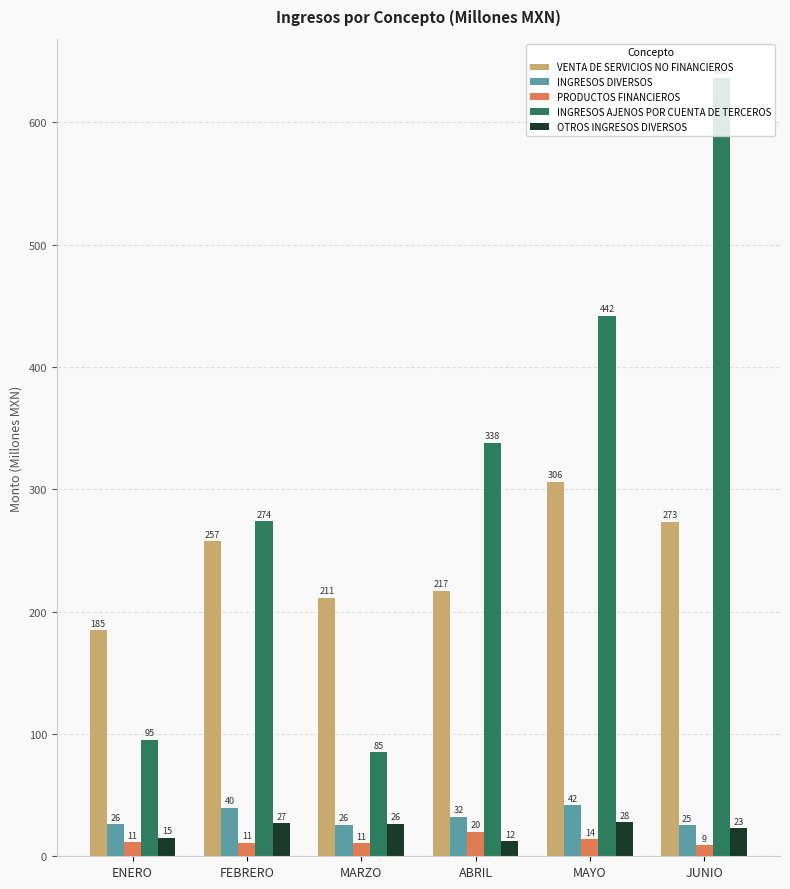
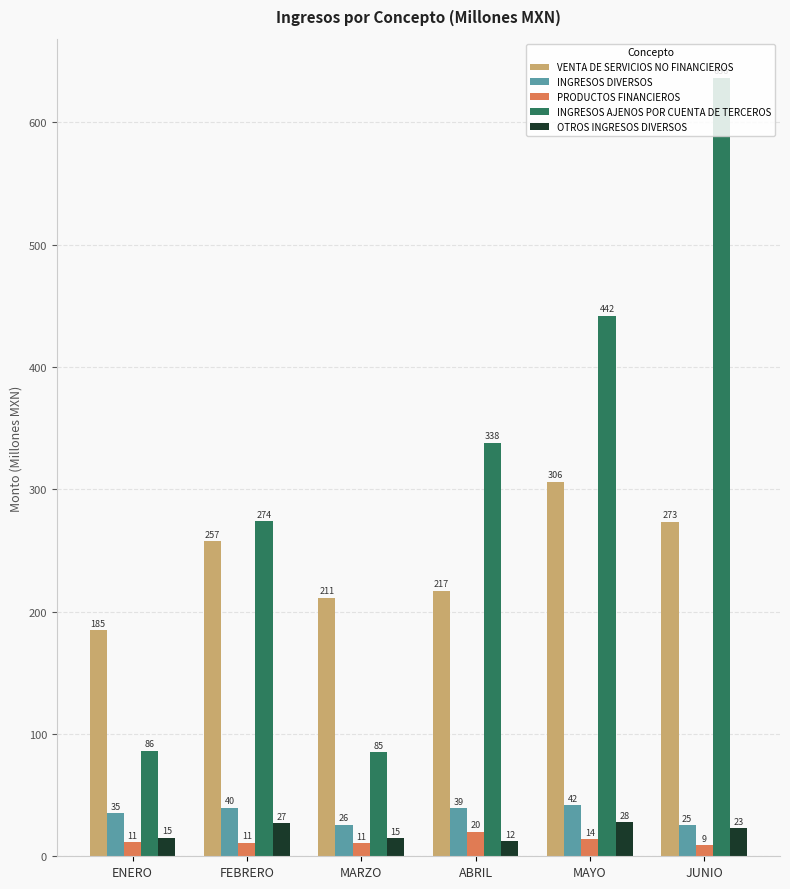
  {
    "INGRESOS DIVERSOS": {
-     "ENERO": 26,
+     "ENERO": 35,
      "FEBRERO": 40,
      "MARZO": 26,
-     "ABRIL": 32,
+     "ABRIL": 39,
      "MAYO": 42,
      "JUNIO": 25
    },
    "INGRESOS AJENOS POR CUENTA DE TERCEROS": {
-     "ENERO": 95,
+     "ENERO": 86,
      "FEBRERO": 274,
      "MARZO": 85,
      "ABRIL": 338,
      "MAYO": 442
    },
    "OTROS INGRESOS DIVERSOS": {
      "ENERO": 15,
      "FEBRERO": 27,
-     "MARZO": 26,
+     "MARZO": 15,
      "ABRIL": 12,
      "MAYO": 28,
      "JUNIO": 23
    }
  }
